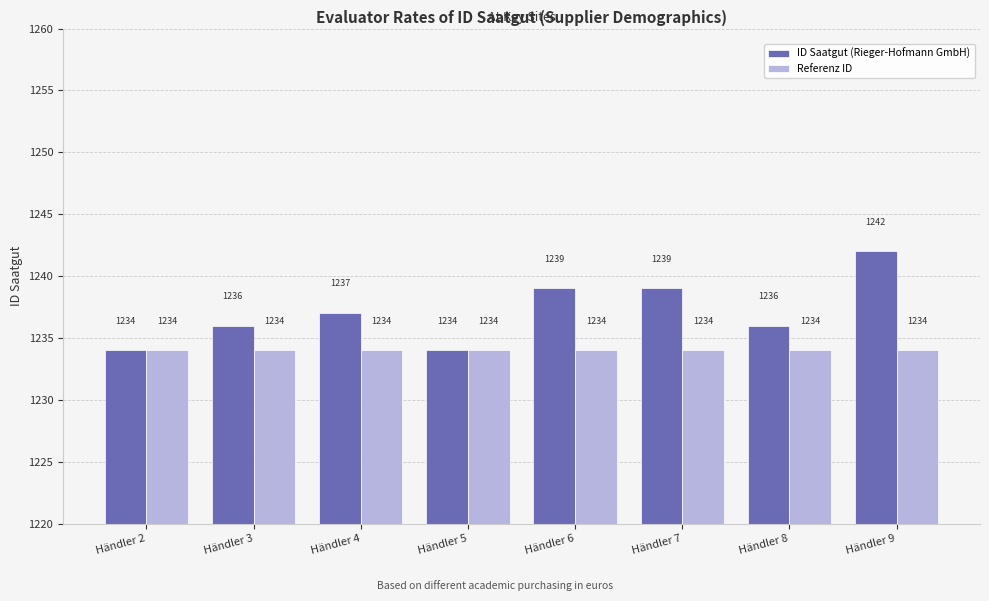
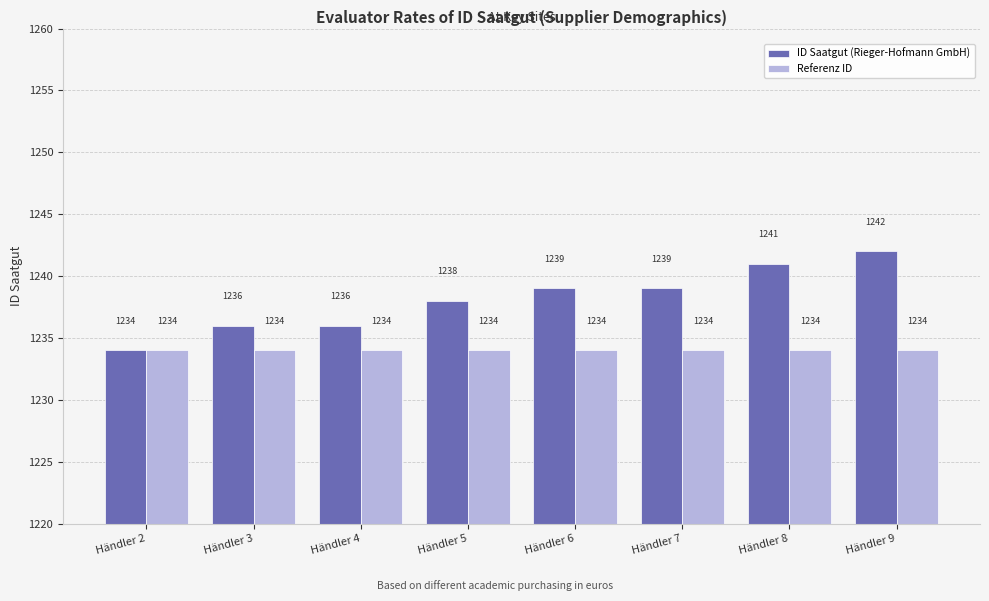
  {
    "ID Saatgut (Rieger-Hofmann GmbH)": {
      "Händler 2": 1234,
      "Händler 3": 1236,
-     "Händler 4": 1237,
-     "Händler 5": 1234,
+     "Händler 4": 1236,
+     "Händler 5": 1238,
      "Händler 6": 1239,
      "Händler 7": 1239,
-     "Händler 8": 1236,
+     "Händler 8": 1241,
      "Händler 9": 1242
    },
    "Referenz ID": {
      "Händler 2": 1234,
      "Händler 3": 1234,
      "Händler 4": 1234,
      "Händler 5": 1234,
      "Händler 6": 1234,
      "Händler 7": 1234,
      "Händler 8": 1234,
      "Händler 9": 1234
    }
  }
